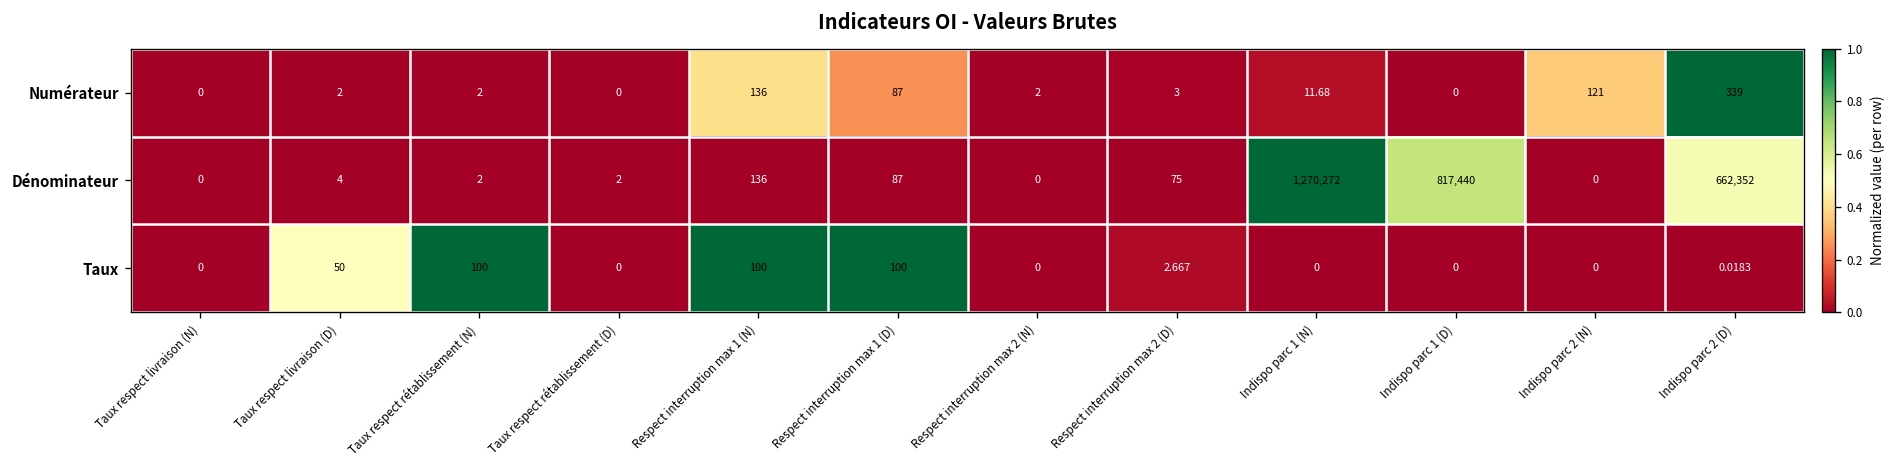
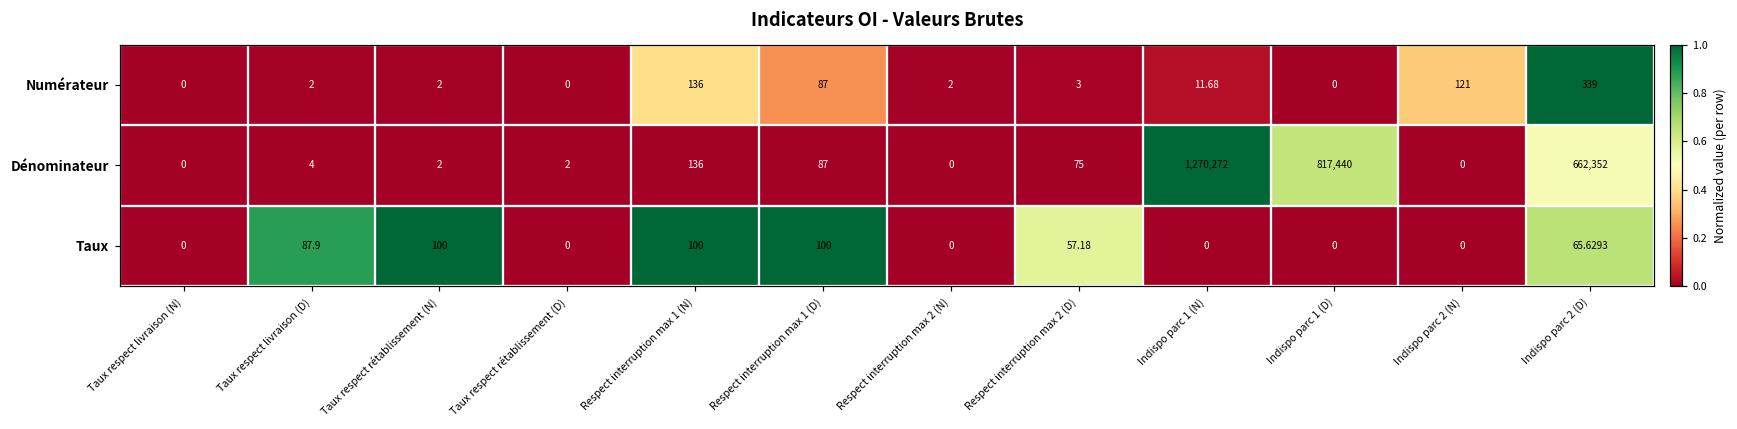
  {
    "Numérateur": {
      "Taux respect livraison (N)": "0",
      "Taux respect livraison (D)": "2",
      "Taux respect rétablissement (N)": "2",
      "Taux respect rétablissement (D)": "0",
      "Respect interruption max 1 (N)": "136",
      "Respect interruption max 1 (D)": "87",
      "Respect interruption max 2 (N)": "2",
      "Respect interruption max 2 (D)": "3",
      "Indispo parc 1 (N)": "11.68",
      "Indispo parc 1 (D)": "0",
      "Indispo parc 2 (N)": "121",
      "Indispo parc 2 (D)": "339"
    },
    "Dénominateur": {
      "Taux respect livraison (N)": "0",
      "Taux respect livraison (D)": "4",
      "Taux respect rétablissement (N)": "2",
      "Taux respect rétablissement (D)": "2",
      "Respect interruption max 1 (N)": "136",
      "Respect interruption max 1 (D)": "87",
      "Respect interruption max 2 (N)": "0",
      "Respect interruption max 2 (D)": "75",
      "Indispo parc 1 (N)": "1,270,272",
      "Indispo parc 1 (D)": "817,440",
      "Indispo parc 2 (N)": "0",
      "Indispo parc 2 (D)": "662,352"
    },
    "Taux": {
      "Taux respect livraison (N)": "0",
-     "Taux respect livraison (D)": "50",
+     "Taux respect livraison (D)": "87.9",
      "Taux respect rétablissement (N)": "100",
      "Taux respect rétablissement (D)": "0",
      "Respect interruption max 1 (N)": "100",
      "Respect interruption max 1 (D)": "100",
      "Respect interruption max 2 (N)": "0",
-     "Respect interruption max 2 (D)": "2.667",
+     "Respect interruption max 2 (D)": "57.18",
      "Indispo parc 1 (N)": "0",
      "Indispo parc 1 (D)": "0",
      "Indispo parc 2 (N)": "0",
-     "Indispo parc 2 (D)": "0.0183"
+     "Indispo parc 2 (D)": "65.6293"
    }
  }
